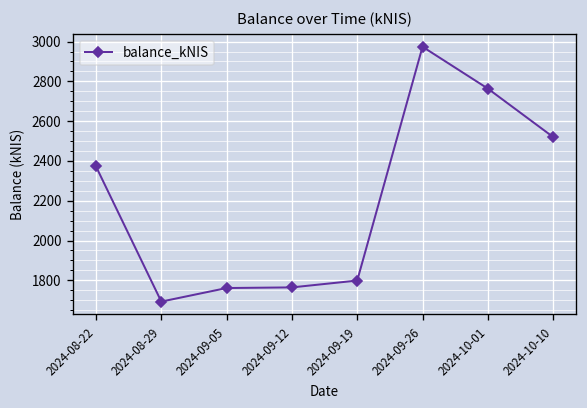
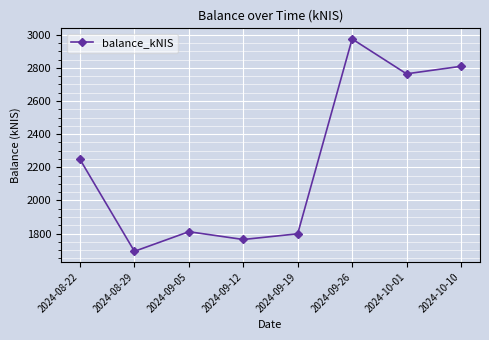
  {
-   "2024-08-22": 2370,
+   "2024-08-22": 2250,
    "2024-08-29": 1690,
-   "2024-09-05": 1760,
+   "2024-09-05": 1810,
    "2024-09-12": 1760,
    "2024-09-19": 1800,
    "2024-09-26": 2970,
    "2024-10-01": 2760,
-   "2024-10-10": 2520
+   "2024-10-10": 2810
  }
